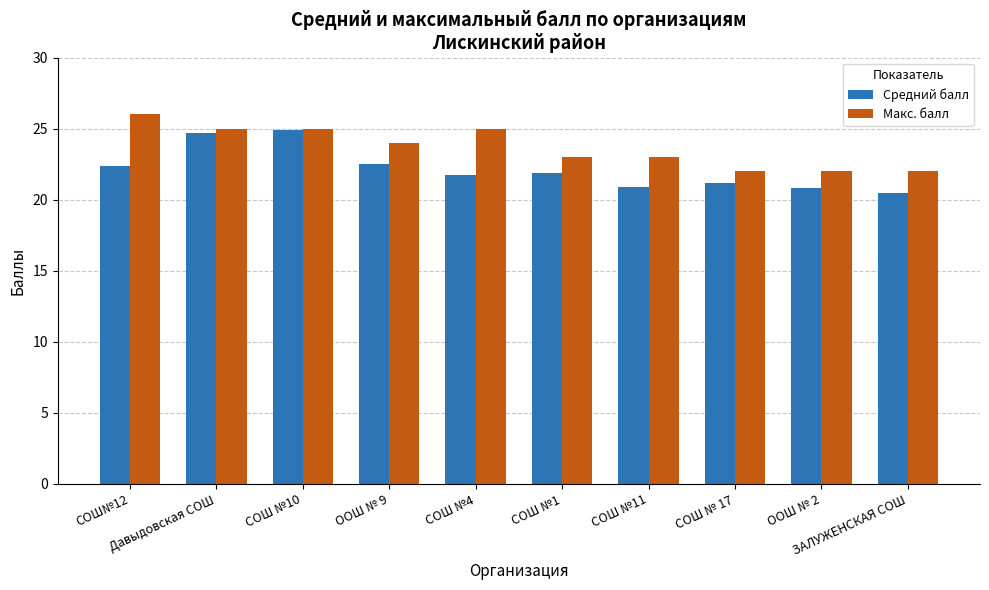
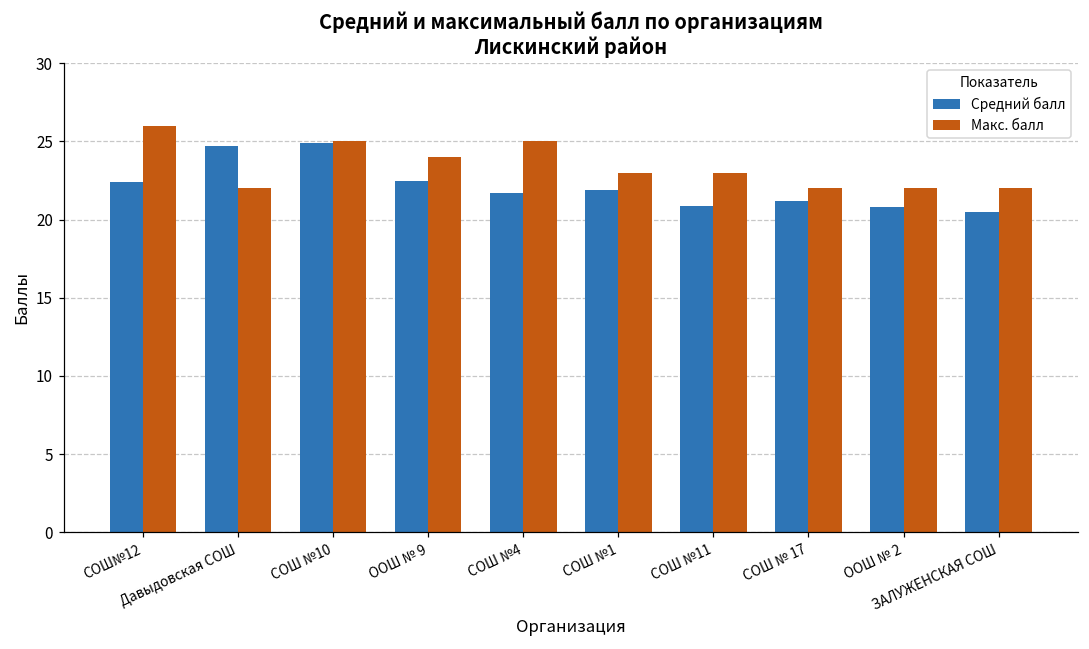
  {
    "Средний балл": {
      "СОШ№12": 22.4,
      "Давыдовская СОШ": 24.7,
      "СОШ №10": 25,
      "ООШ № 9": 22.5,
      "СОШ №4": 21.7,
      "СОШ №1": 22,
      "СОШ №11": 21,
      "СОШ № 17": 21.2,
      "ООШ № 2": 20.8,
      "ЗАЛУЖЕНСКАЯ СОШ": 20.5
    },
    "Макс. балл": {
      "СОШ№12": 26,
-     "Давыдовская СОШ": 25,
+     "Давыдовская СОШ": 22,
      "СОШ №10": 25,
      "ООШ № 9": 24,
      "СОШ №4": 25,
      "СОШ №1": 23,
      "СОШ №11": 23,
      "СОШ № 17": 22,
      "ООШ № 2": 22,
      "ЗАЛУЖЕНСКАЯ СОШ": 22
    }
  }
